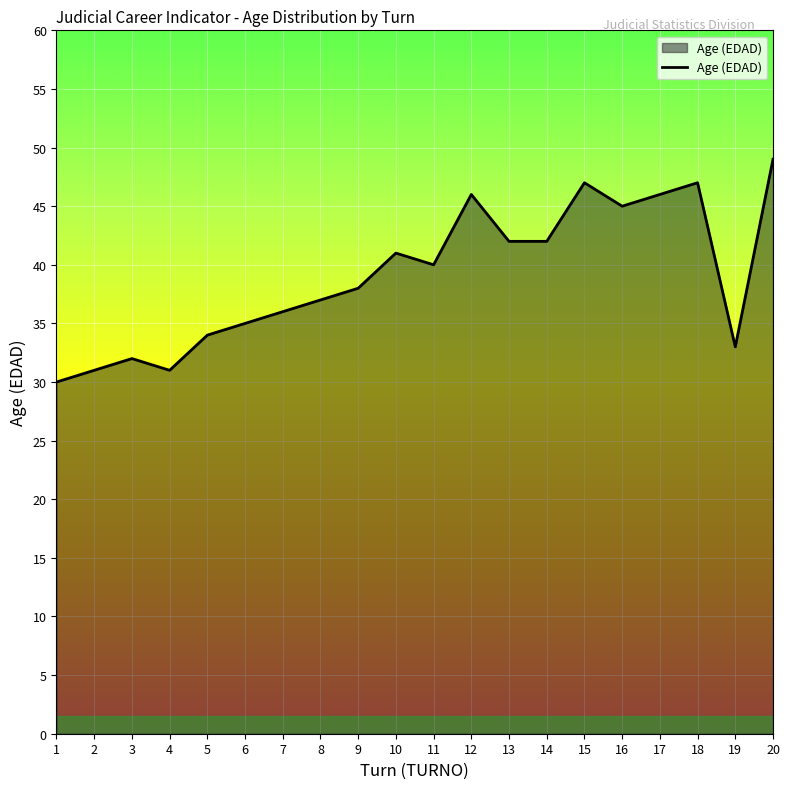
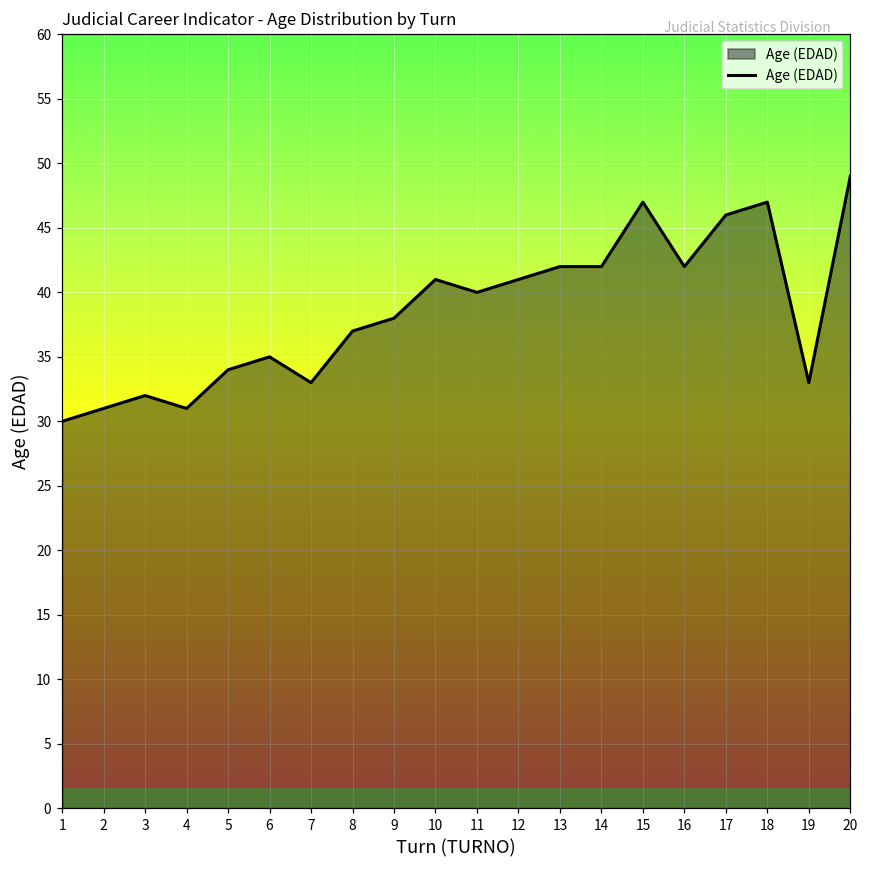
  {
    "1": 30,
    "2": 31,
    "3": 32,
    "4": 31,
    "5": 34,
    "6": 35,
-   "7": 36,
+   "7": 33,
    "8": 37,
    "9": 38,
    "10": 41,
    "11": 40,
-   "12": 46,
+   "12": 41,
    "13": 42,
    "14": 42,
    "15": 47,
-   "16": 45,
+   "16": 42,
    "17": 46,
    "18": 47,
    "19": 33,
    "20": 49
  }
